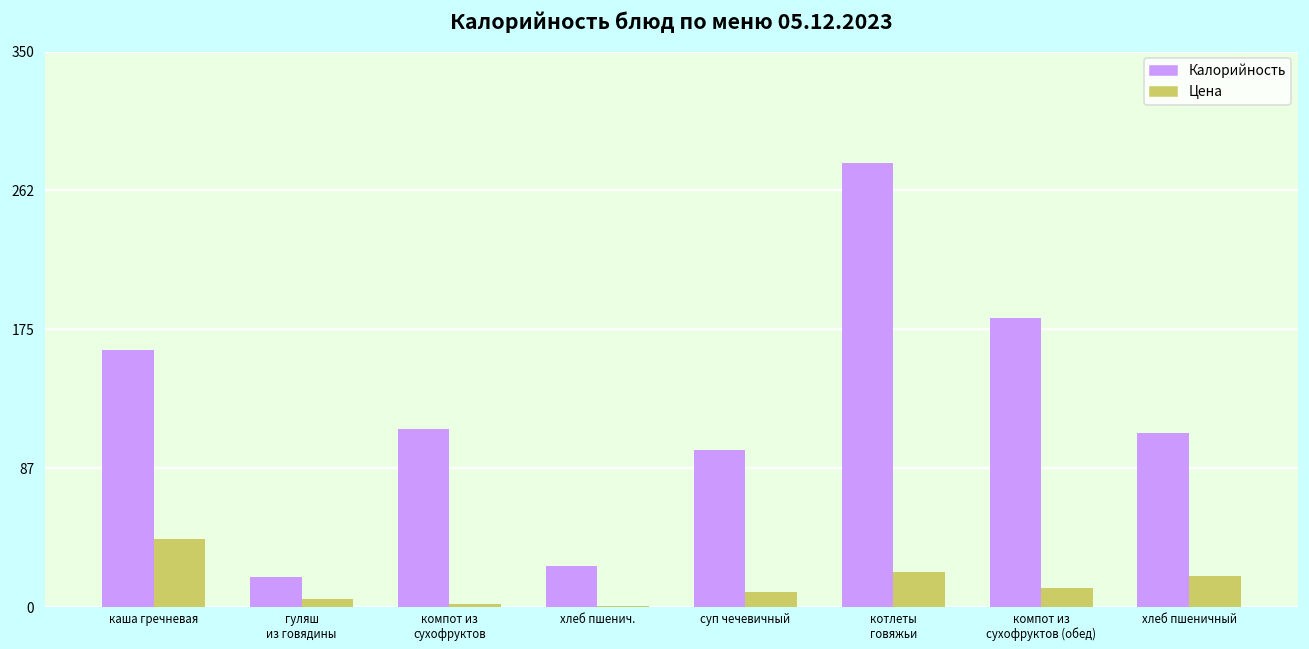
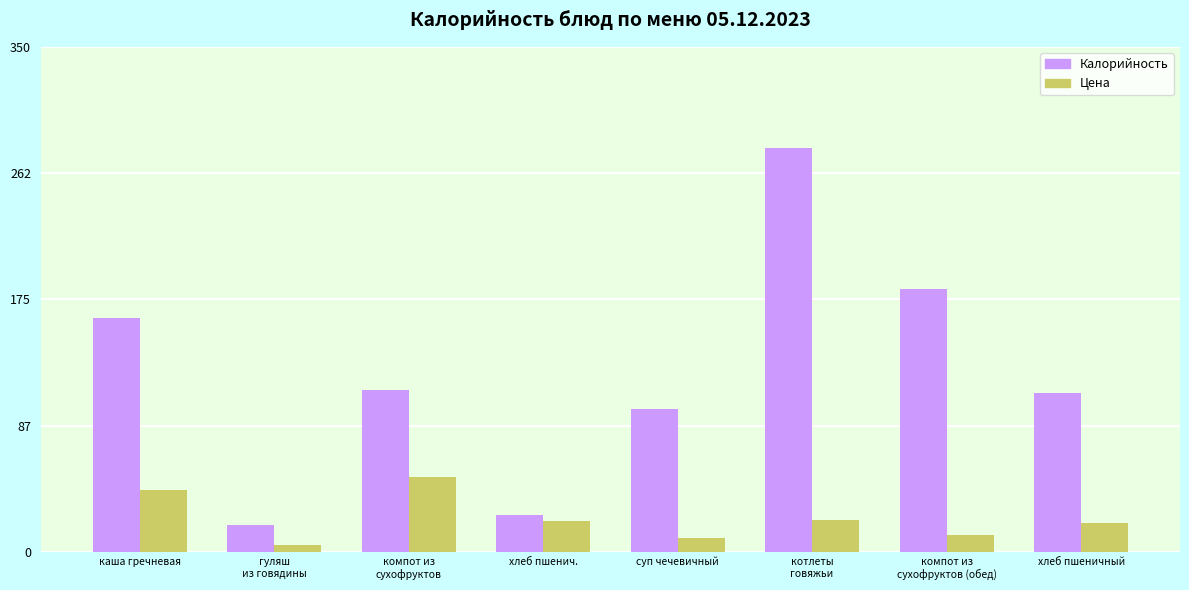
  {
    "Калорийность": {
      "каша гречневая": 162,
      "гуляш из говядины": 19,
      "компот из сухофруктов": 112,
      "хлеб пшенич.": 26,
      "суп чечевичный": 99,
      "котлеты говяжьи": 280,
      "компот из сухофруктов (обед)": 182,
      "хлеб пшеничный": 110
    },
    "Цена": {
      "каша гречневая": 43,
      "гуляш из говядины": 5,
-     "компот из сухофруктов": 2,
-     "хлеб пшенич.": 1,
+     "компот из сухофруктов": 52,
+     "хлеб пшенич.": 22,
      "суп чечевичный": 10,
      "котлеты говяжьи": 22,
      "компот из сухофруктов (обед)": 12,
      "хлеб пшеничный": 20
    }
  }
